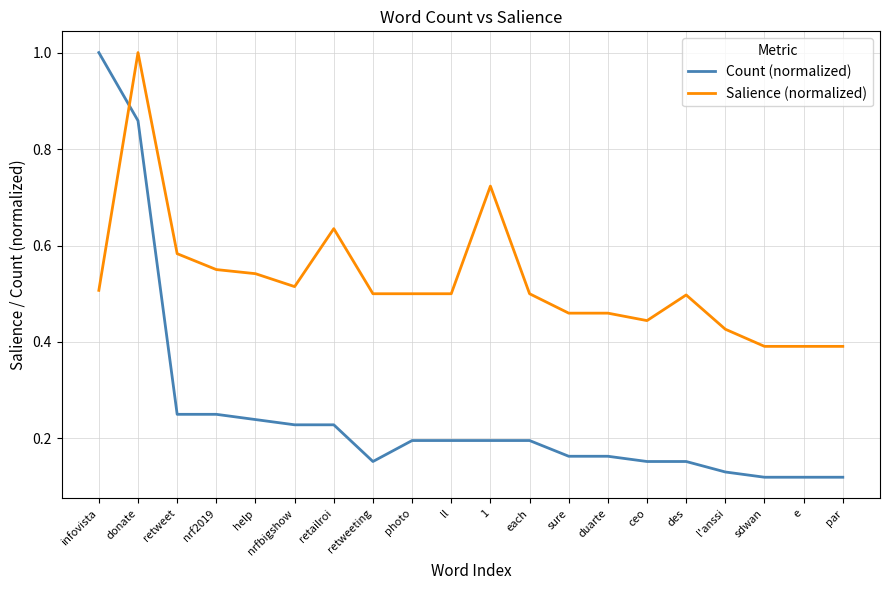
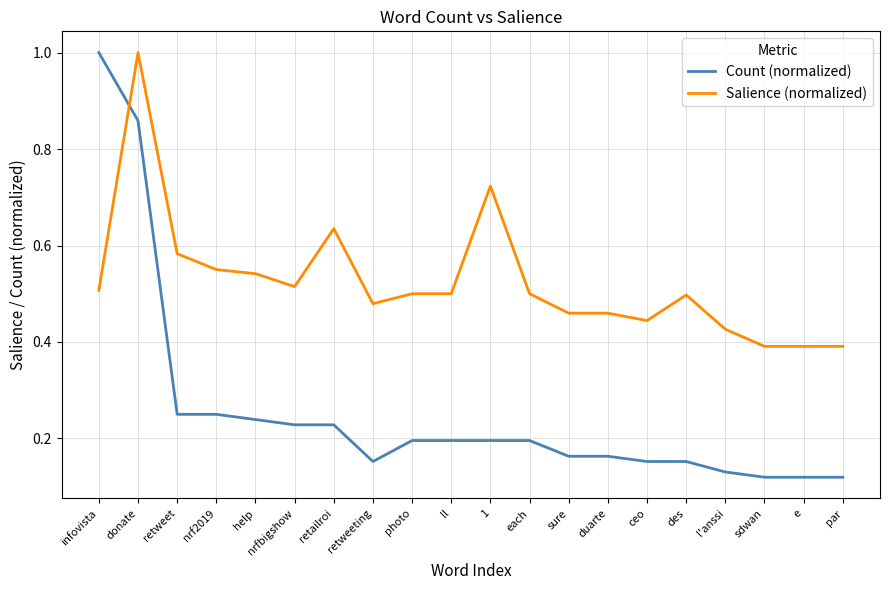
  {
    "Count (normalized)": {
      "infovista": 1.00,
      "donate": 0.86,
      "retweet": 0.25,
      "nrf2019": 0.25,
      "help": 0.24,
      "nrfbigshow": 0.23,
      "retailroi": 0.23,
      "retweeting": 0.15,
      "photo": 0.20,
      "ll": 0.20,
      "1": 0.20,
      "each": 0.20,
      "sure": 0.16,
      "duarte": 0.16,
      "ceo": 0.15,
      "des": 0.15,
      "l'anssi": 0.13,
      "sdwan": 0.12,
      "e": 0.12,
      "par": 0.12
    },
    "Salience (normalized)": {
      "infovista": 0.51,
      "donate": 1.00,
      "retweet": 0.58,
      "nrf2019": 0.55,
      "help": 0.54,
      "nrfbigshow": 0.51,
      "retailroi": 0.63,
-     "retweeting": 0.50,
+     "retweeting": 0.48,
      "photo": 0.50,
      "ll": 0.50,
      "1": 0.72,
      "each": 0.50,
      "sure": 0.46,
      "duarte": 0.46,
      "ceo": 0.44,
      "des": 0.50,
      "l'anssi": 0.43,
      "sdwan": 0.39,
      "e": 0.39,
      "par": 0.39
    }
  }
